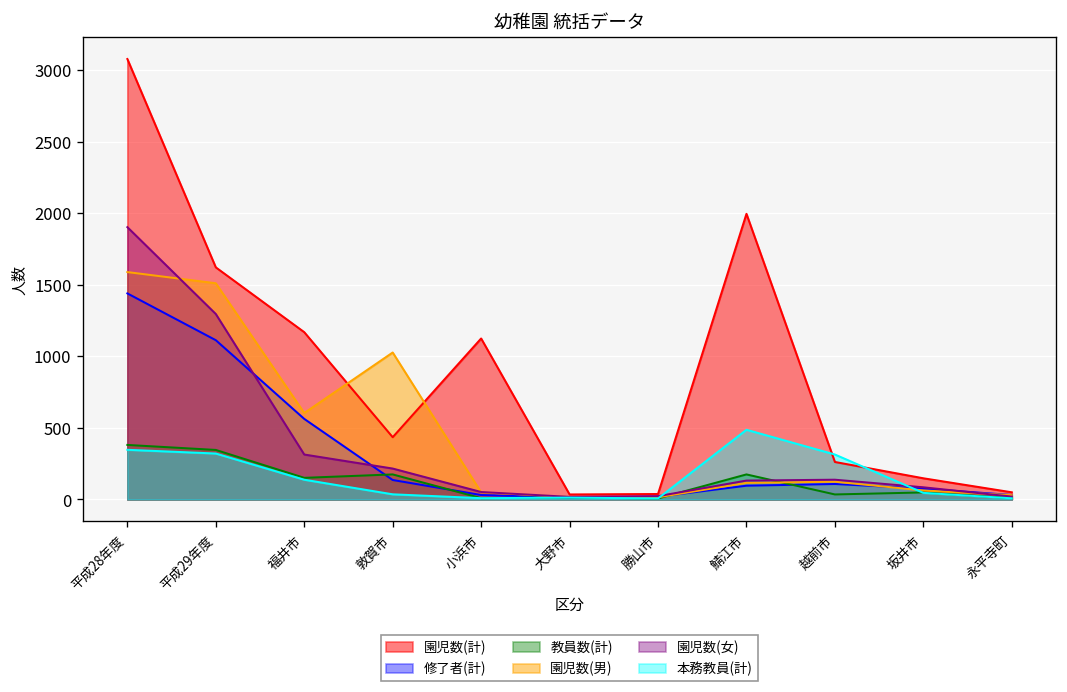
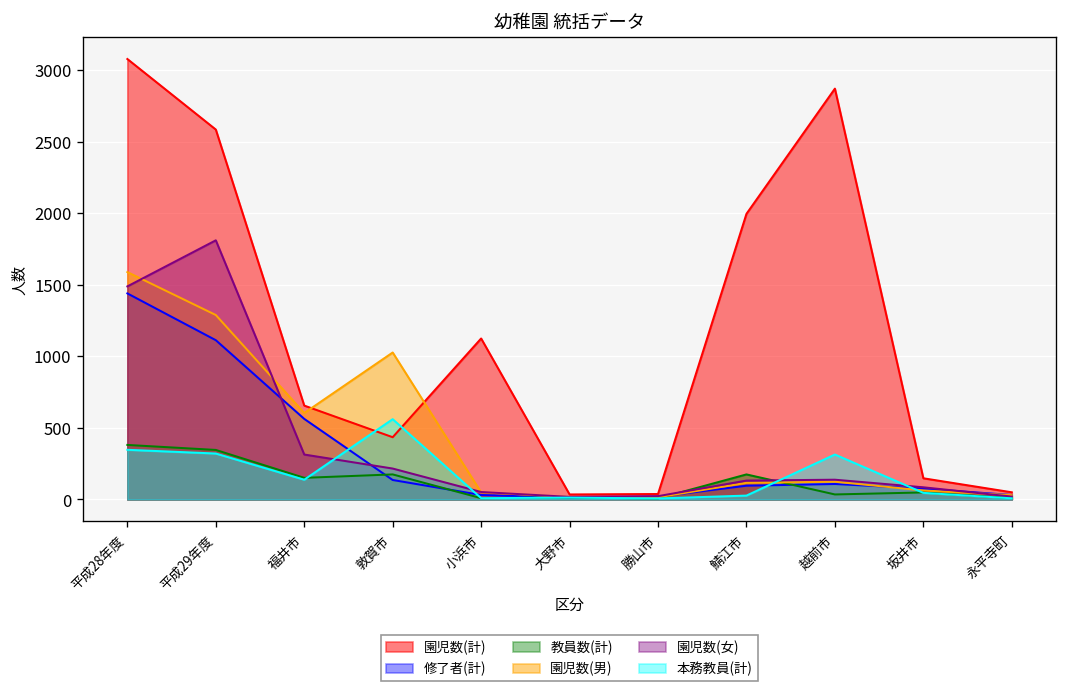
  {
    "園児数(計)": {
      "平成28年度": 3080,
-     "平成29年度": 1620,
-     "福井市": 1170,
+     "平成29年度": 2590,
+     "福井市": 660,
      "敦賀市": 440,
      "小浜市": 1130,
      "鯖江市": 2000,
-     "越前市": 260,
+     "越前市": 2870,
      "坂井市": 150
    },
    "修了者(計)": {
      "平成28年度": 1440,
      "平成29年度": 1110,
      "福井市": 560,
      "敦賀市": 140
    },
    "教員数(計)": {
      "平成28年度": 380,
      "平成29年度": 350,
      "敦賀市": 180,
      "鯖江市": 180,
      "越前市": 40
    },
    "園児数(男)": {
      "平成28年度": 1590,
-     "平成29年度": 1510,
+     "平成29年度": 1290,
      "福井市": 600,
      "敦賀市": 1030
    },
    "園児数(女)": {
-     "平成28年度": 1900,
-     "平成29年度": 1300,
+     "平成28年度": 1490,
+     "平成29年度": 1810,
      "福井市": 310,
      "敦賀市": 220
    },
    "本務教員(計)": {
      "平成28年度": 350,
      "平成29年度": 320,
-     "敦賀市": 40,
-     "鯖江市": 490,
+     "敦賀市": 560,
+     "鯖江市": 30,
      "越前市": 310
    }
  }
